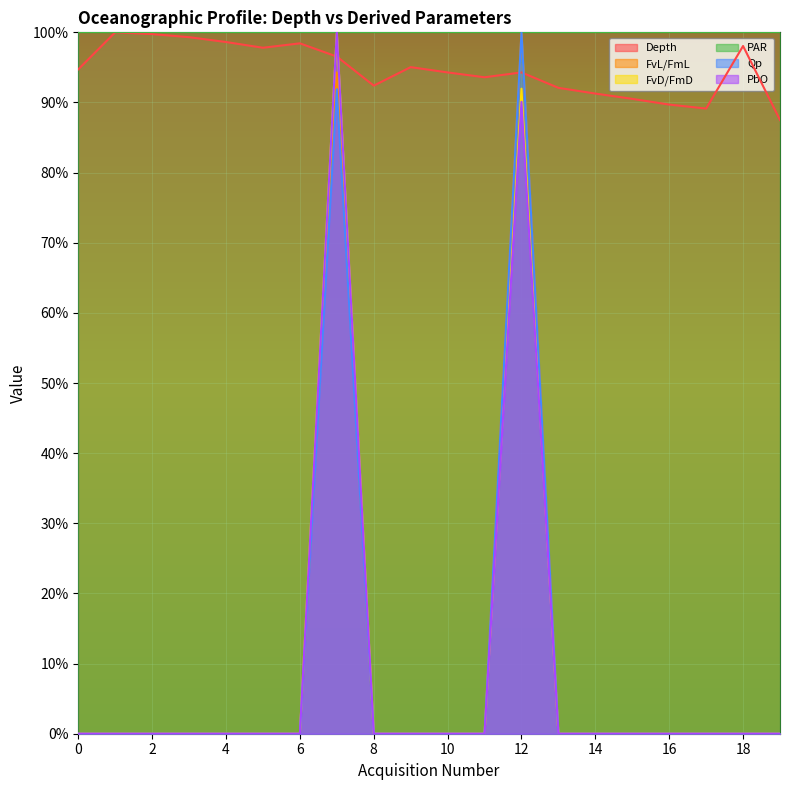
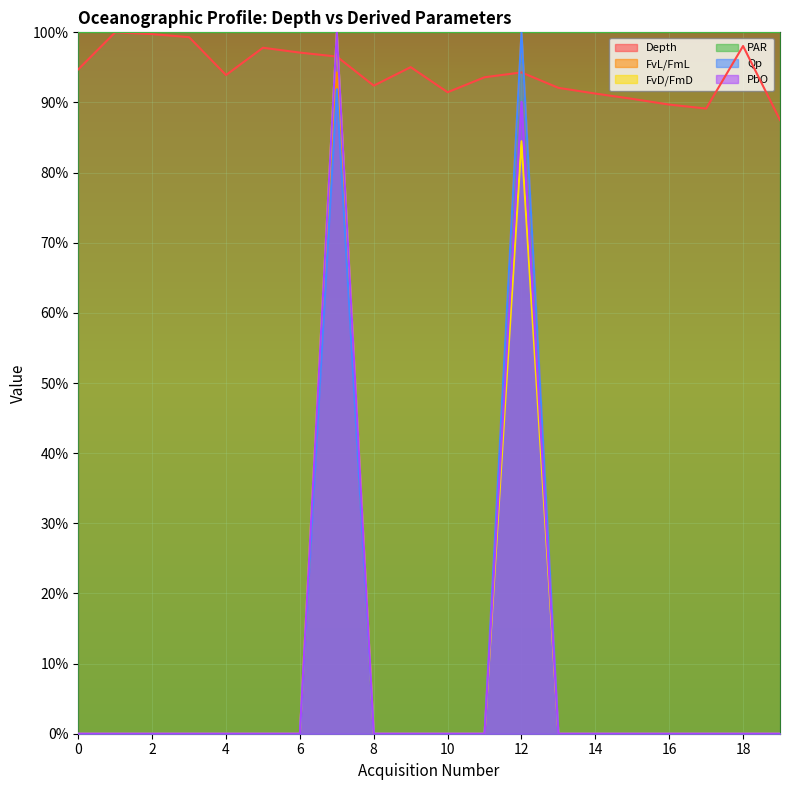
  {
    "Depth": {
      "0": "95%",
-     "4": "99%",
-     "6": "98%",
+     "4": "94%",
+     "6": "97%",
      "8": "92%",
-     "10": "94%",
+     "10": "91%",
      "12": "94%",
      "14": "91%",
      "16": "90%"
    },
    "FvD/FmD": {
-     "12": "92%"
+     "12": "84%"
    },
    "PAR": {
      "0": "100%",
      "4": "100%",
      "6": "100%",
      "8": "100%",
      "10": "100%",
      "14": "100%",
      "16": "100%",
      "18": "100%"
    },
    "PbO": {
      "12": "90%"
    }
  }
